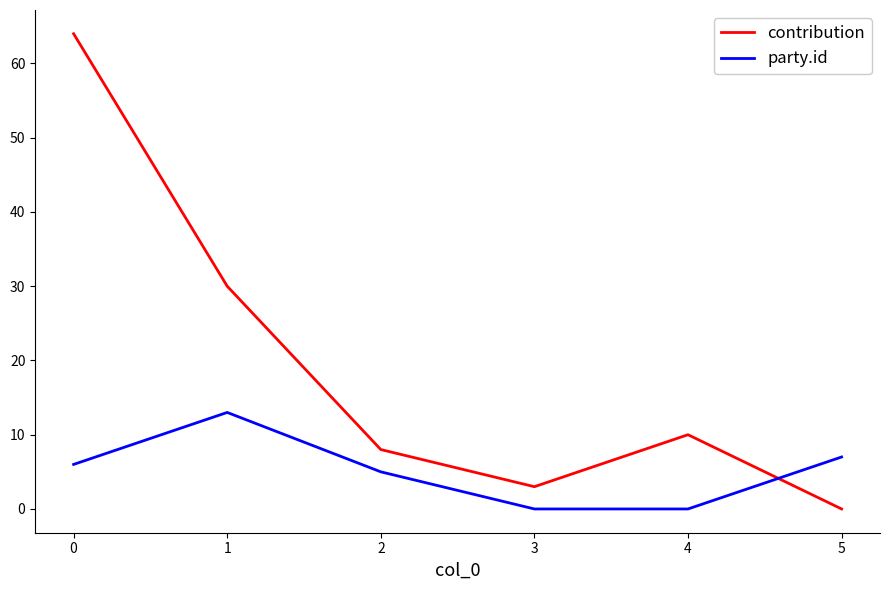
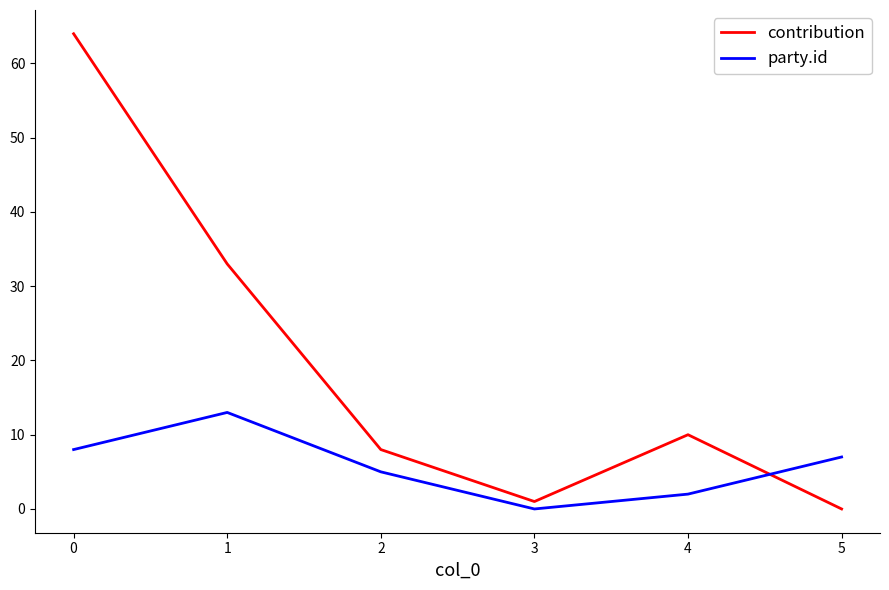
  {
    "contribution": {
      "0": 64,
-     "1": 30,
+     "1": 33,
      "2": 8,
-     "3": 3,
+     "3": 1,
      "4": 10,
      "5": 0
    },
    "party.id": {
-     "0": 6,
+     "0": 8,
      "1": 13,
      "2": 5,
      "3": 0,
-     "4": 0,
+     "4": 2,
      "5": 7
    }
  }
